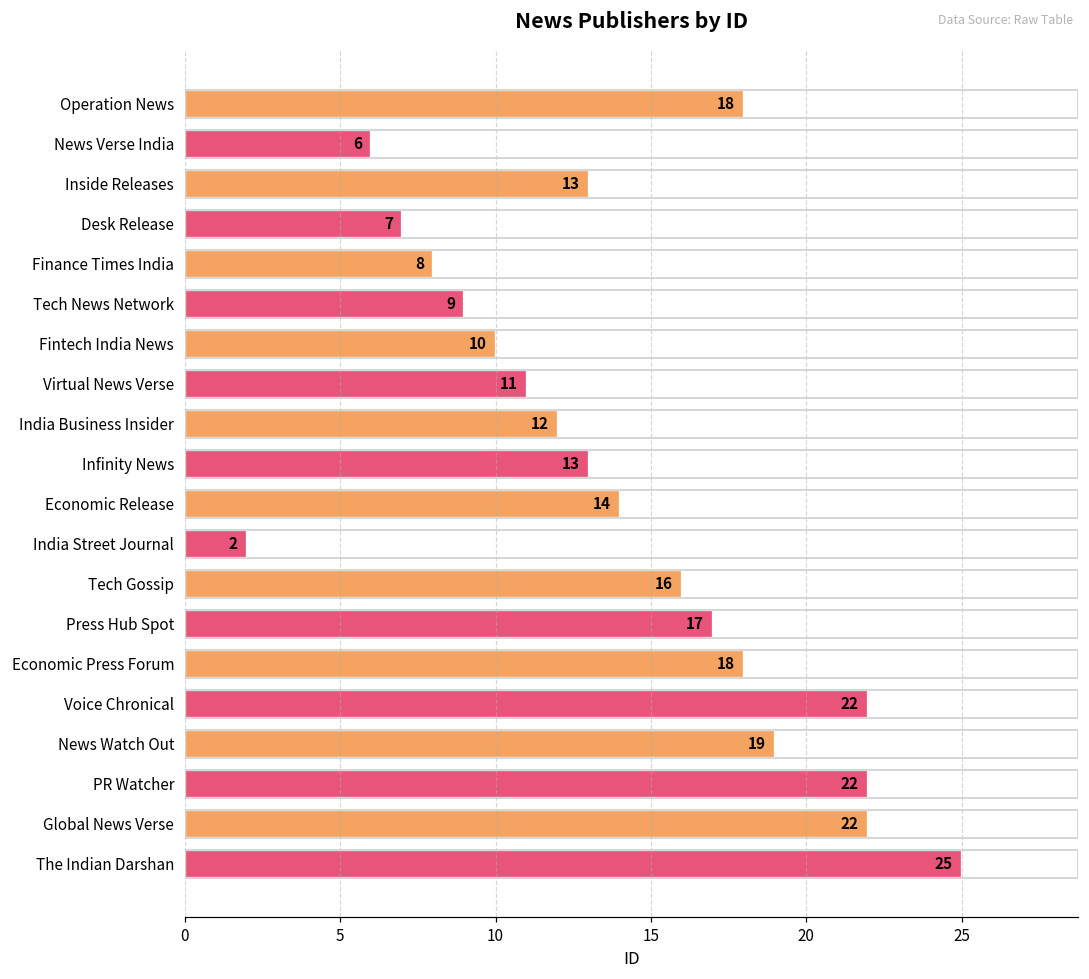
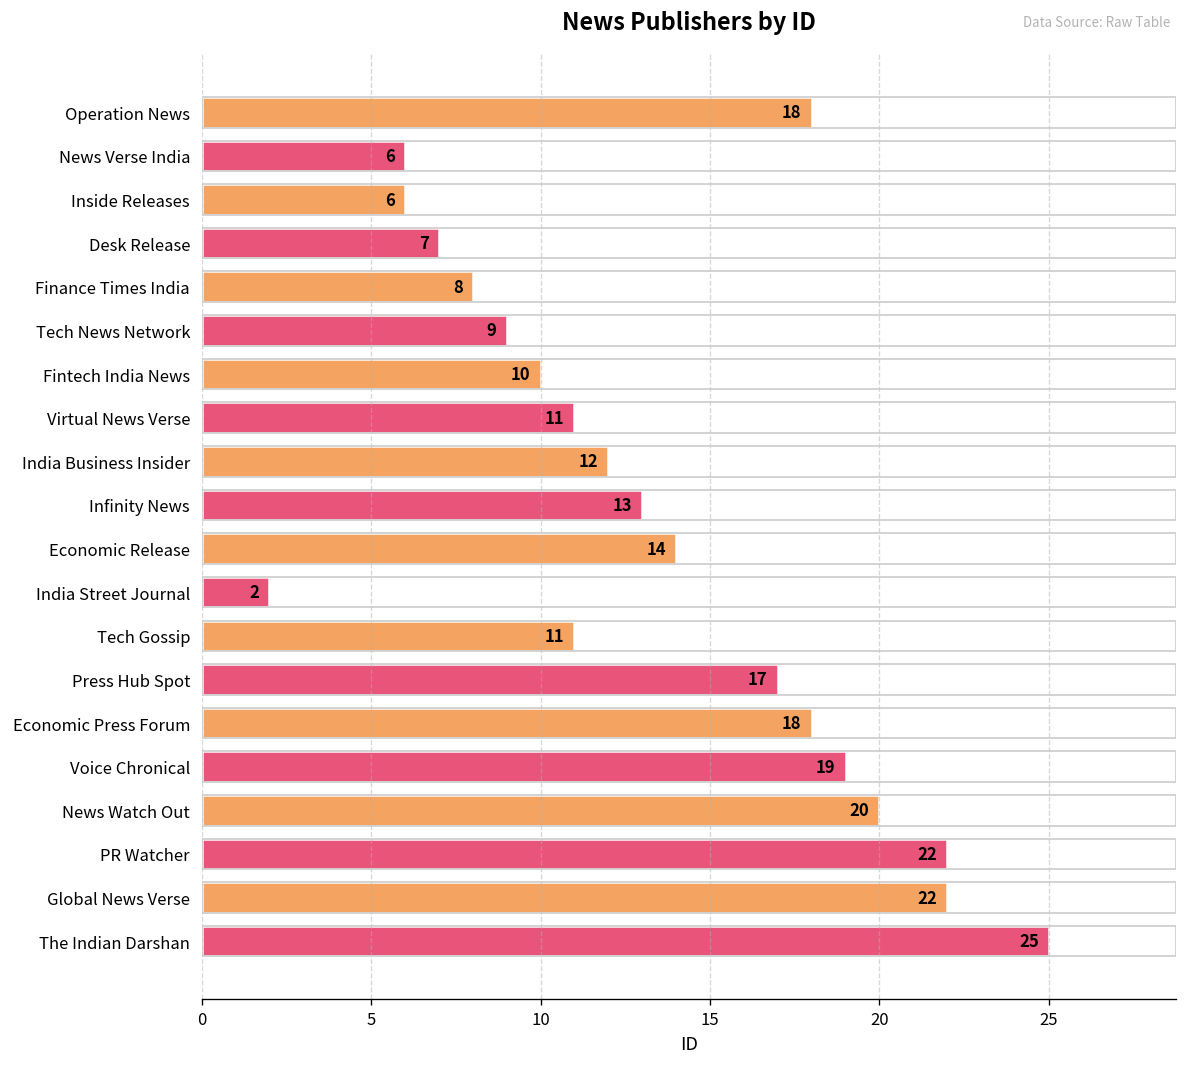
  {
    "Operation News": 18,
    "News Verse India": 6,
-   "Inside Releases": 13,
+   "Inside Releases": 6,
    "Desk Release": 7,
    "Finance Times India": 8,
    "Tech News Network": 9,
    "Fintech India News": 10,
    "Virtual News Verse": 11,
    "India Business Insider": 12,
    "Infinity News": 13,
    "Economic Release": 14,
    "India Street Journal": 2,
-   "Tech Gossip": 16,
+   "Tech Gossip": 11,
    "Press Hub Spot": 17,
    "Economic Press Forum": 18,
-   "Voice Chronical": 22,
-   "News Watch Out": 19,
+   "Voice Chronical": 19,
+   "News Watch Out": 20,
    "PR Watcher": 22,
    "Global News Verse": 22,
    "The Indian Darshan": 25
  }
